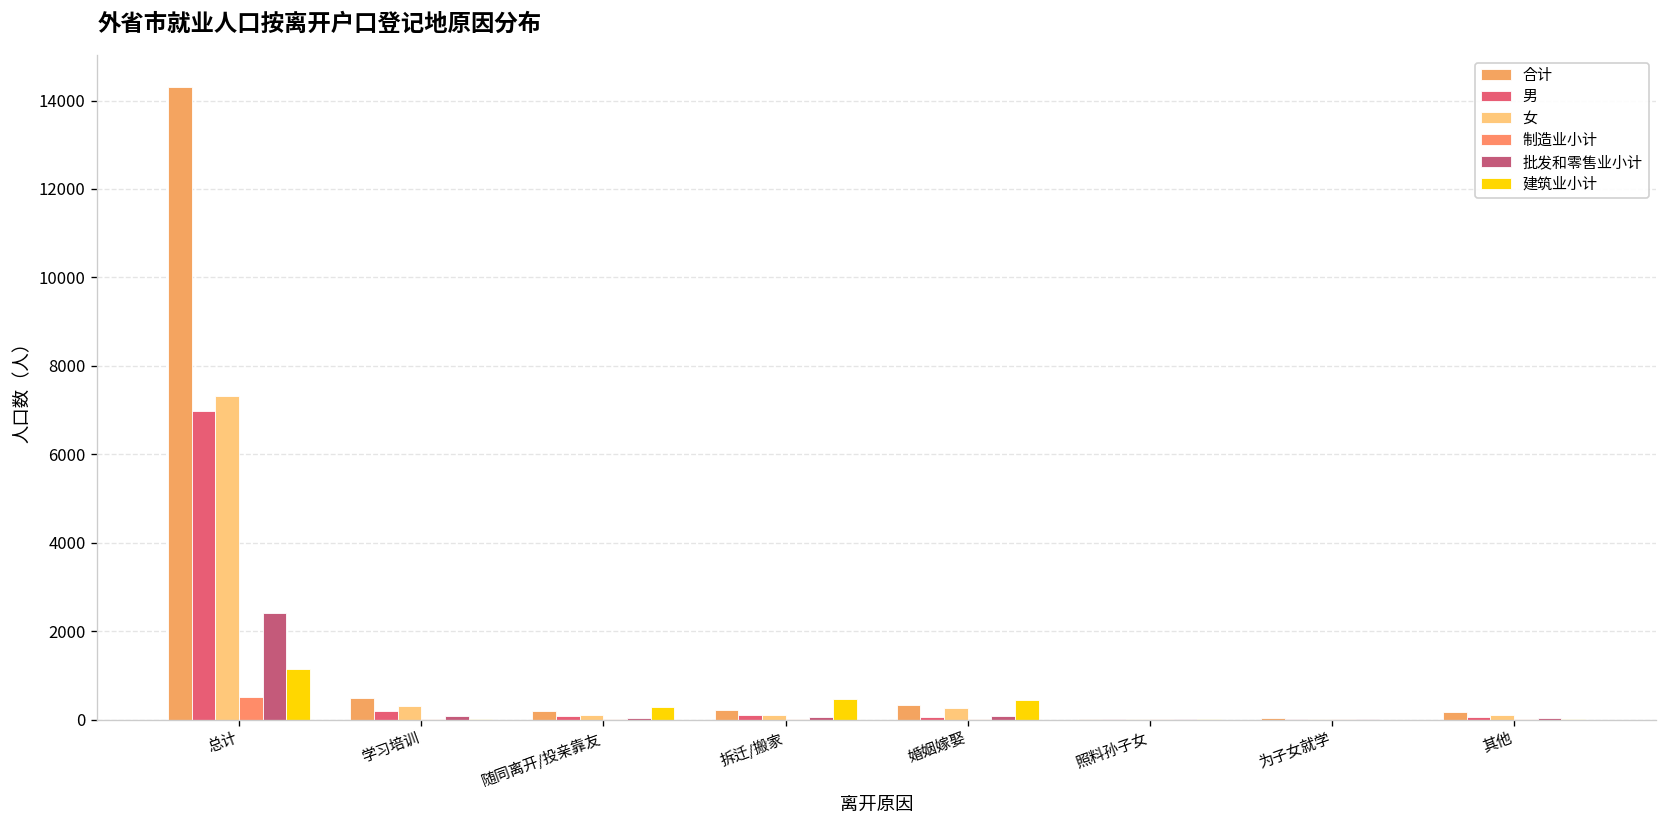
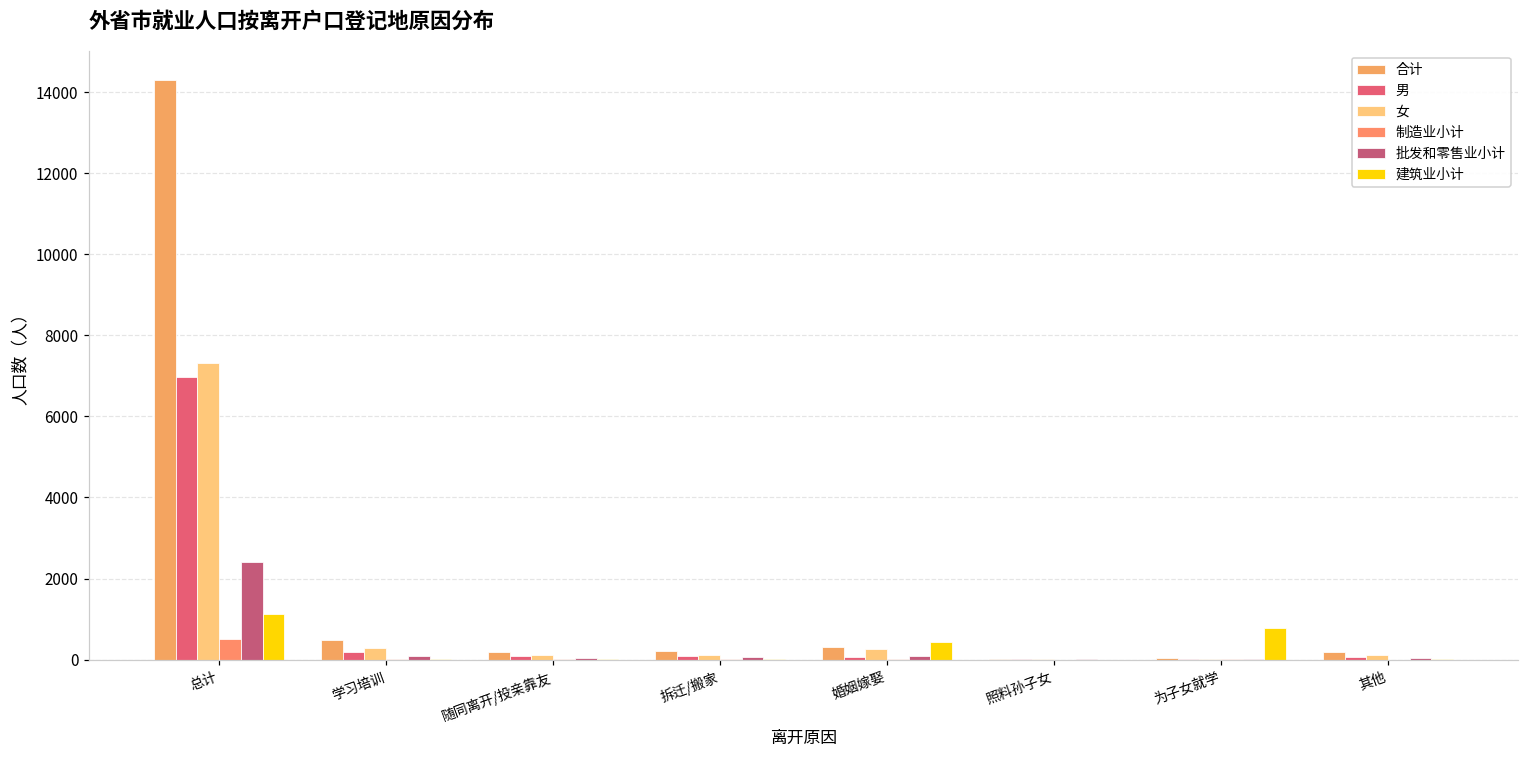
  {
    "建筑业小计": {
      "总计": 1100,
-     "随同离开/投亲靠友": 300,
-     "拆迁/搬家": 500,
+     "随同离开/投亲靠友": 0,
+     "拆迁/搬家": 0,
      "婚姻嫁娶": 400,
-     "为子女就学": 0
+     "为子女就学": 800
    }
  }
